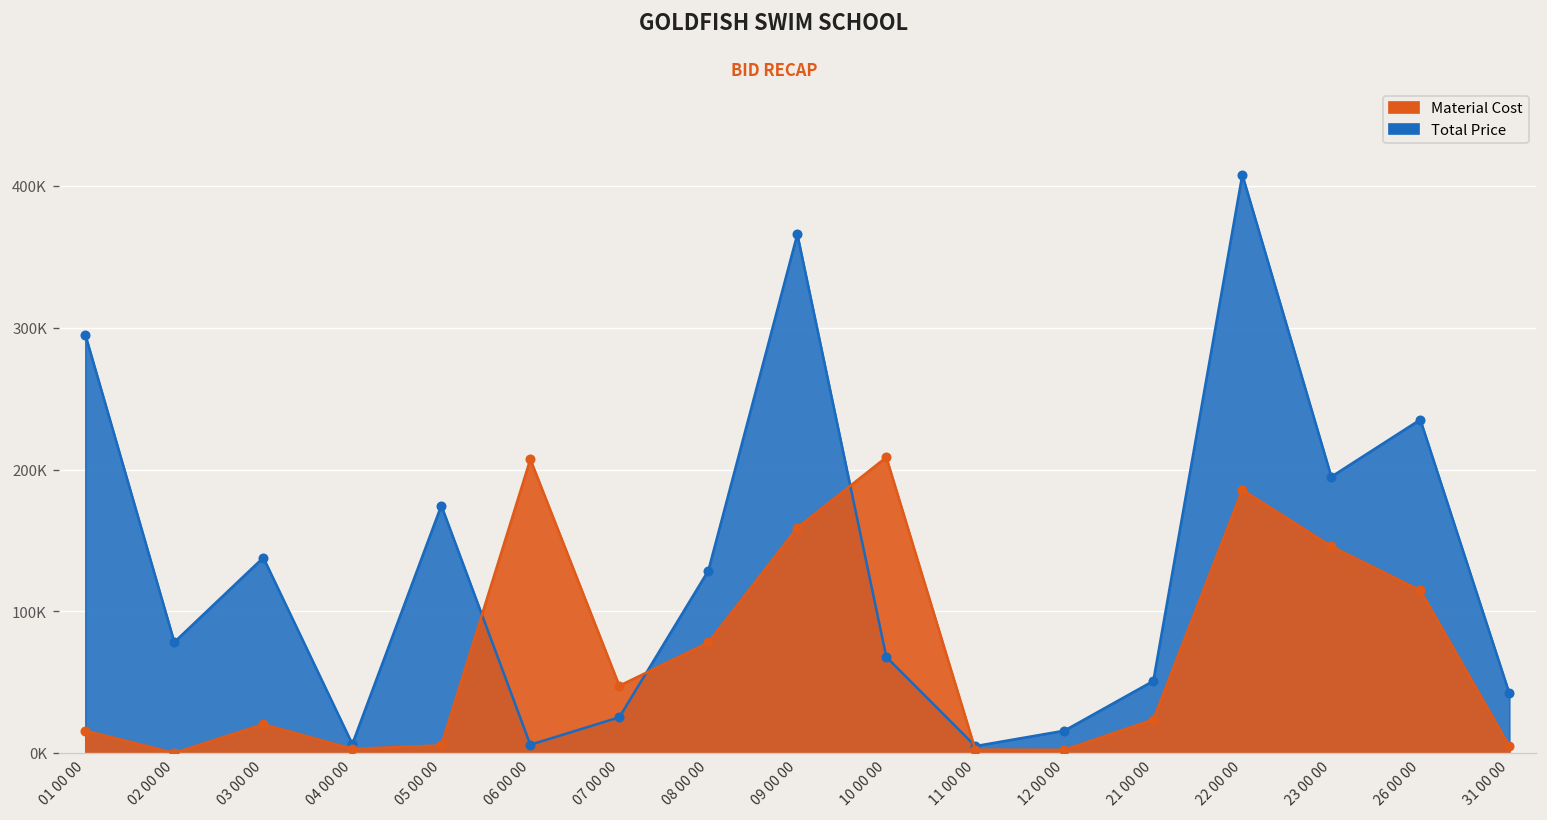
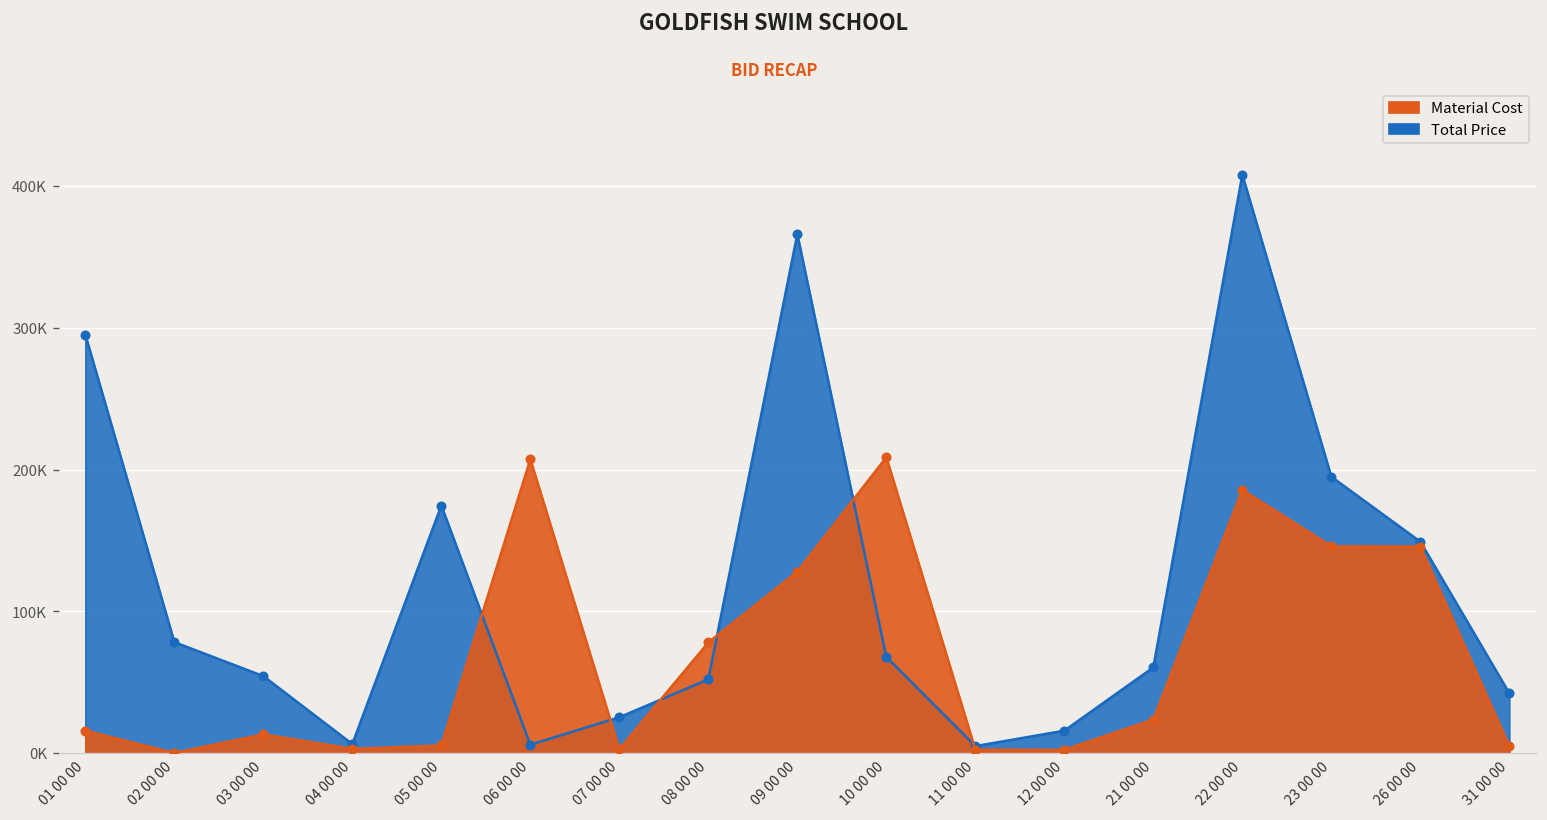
  {
    "Total Price": {
      "01 00 00": 295000,
      "02 00 00": 78000,
-     "03 00 00": 138000,
+     "03 00 00": 54000,
      "04 00 00": 6000,
      "05 00 00": 175000,
      "06 00 00": 6000,
      "07 00 00": 25000,
-     "08 00 00": 129000,
+     "08 00 00": 52000,
      "09 00 00": 366000,
      "10 00 00": 68000,
      "11 00 00": 5000,
      "12 00 00": 16000,
-     "21 00 00": 51000,
+     "21 00 00": 60000,
      "22 00 00": 408000,
      "23 00 00": 195000,
-     "26 00 00": 235000,
+     "26 00 00": 149000,
      "31 00 00": 42000
    },
    "Material Cost": {
      "01 00 00": 16000,
      "02 00 00": 0,
-     "03 00 00": 20000,
+     "03 00 00": 13000,
      "04 00 00": 3000,
      "05 00 00": 5000,
      "06 00 00": 207000,
-     "07 00 00": 47000,
+     "07 00 00": 3000,
      "08 00 00": 78000,
-     "09 00 00": 159000,
+     "09 00 00": 128000,
      "10 00 00": 209000,
      "11 00 00": 2000,
      "12 00 00": 2000,
      "21 00 00": 24000,
      "22 00 00": 186000,
      "23 00 00": 146000,
-     "26 00 00": 115000,
+     "26 00 00": 146000,
      "31 00 00": 5000
    }
  }
